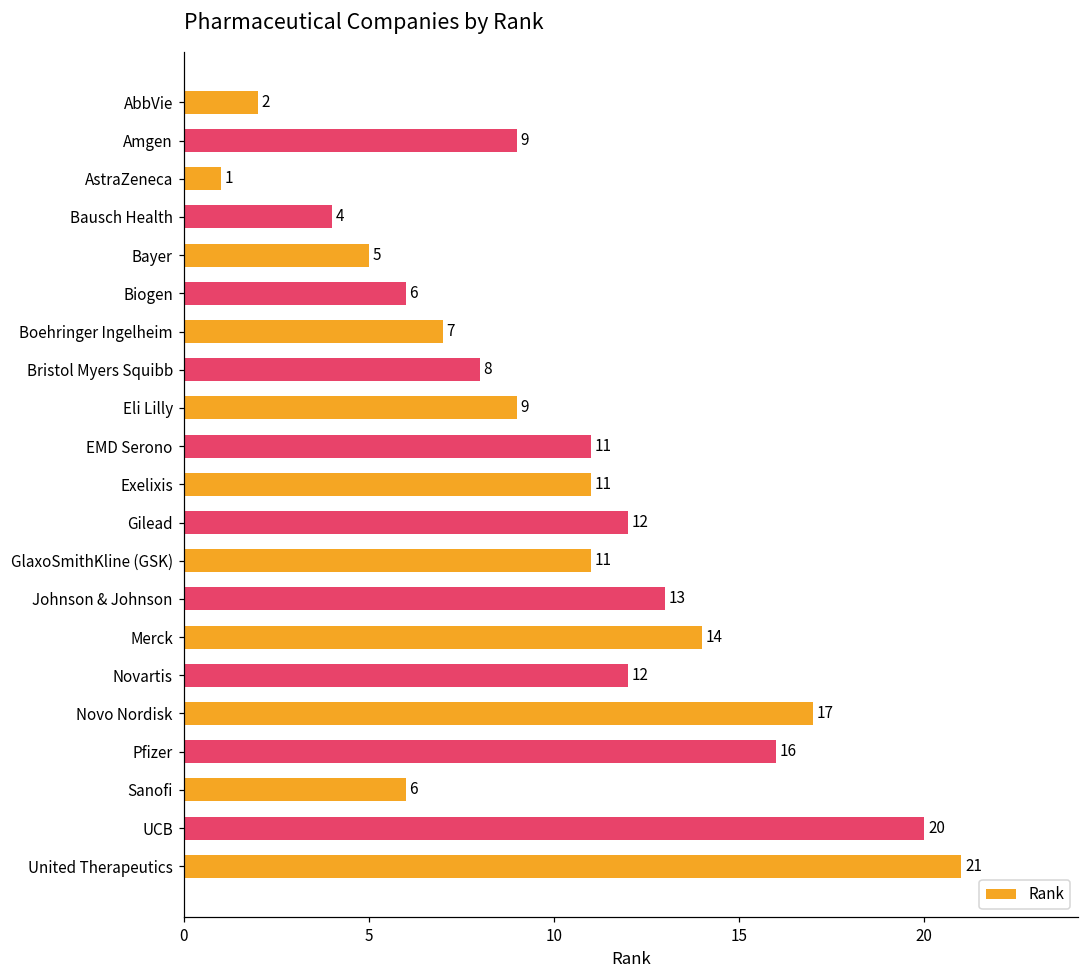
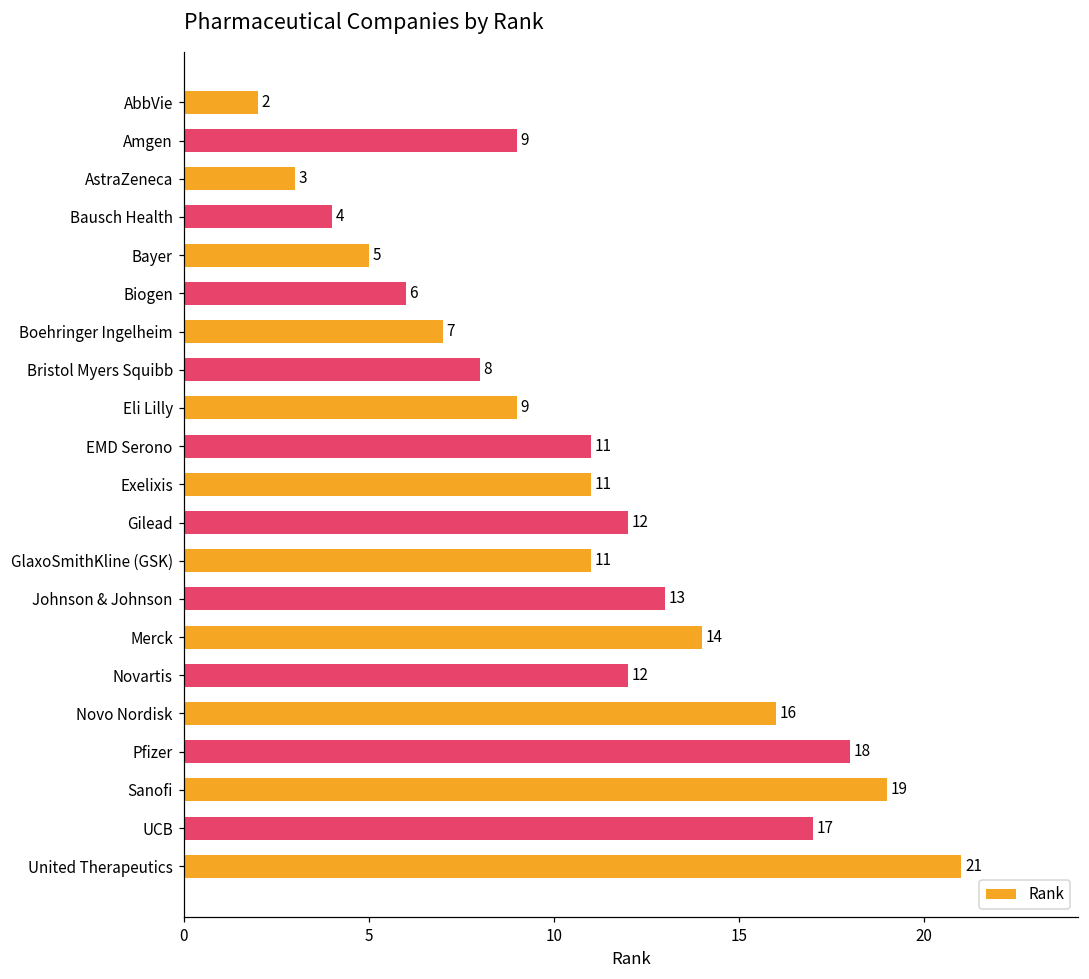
  {
    "AbbVie": 2,
    "Amgen": 9,
-   "AstraZeneca": 1,
+   "AstraZeneca": 3,
    "Bausch Health": 4,
    "Bayer": 5,
    "Biogen": 6,
    "Boehringer Ingelheim": 7,
    "Bristol Myers Squibb": 8,
    "Eli Lilly": 9,
    "EMD Serono": 11,
    "Exelixis": 11,
    "Gilead": 12,
    "GlaxoSmithKline (GSK)": 11,
    "Johnson & Johnson": 13,
    "Merck": 14,
    "Novartis": 12,
-   "Novo Nordisk": 17,
-   "Pfizer": 16,
-   "Sanofi": 6,
-   "UCB": 20,
+   "Novo Nordisk": 16,
+   "Pfizer": 18,
+   "Sanofi": 19,
+   "UCB": 17,
    "United Therapeutics": 21
  }
